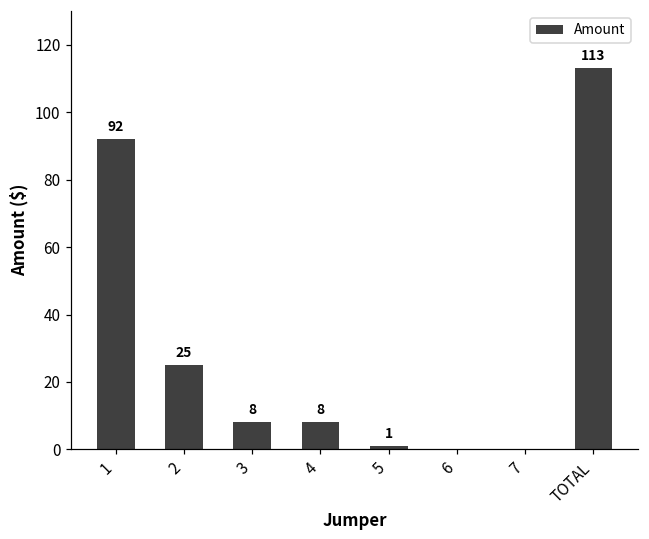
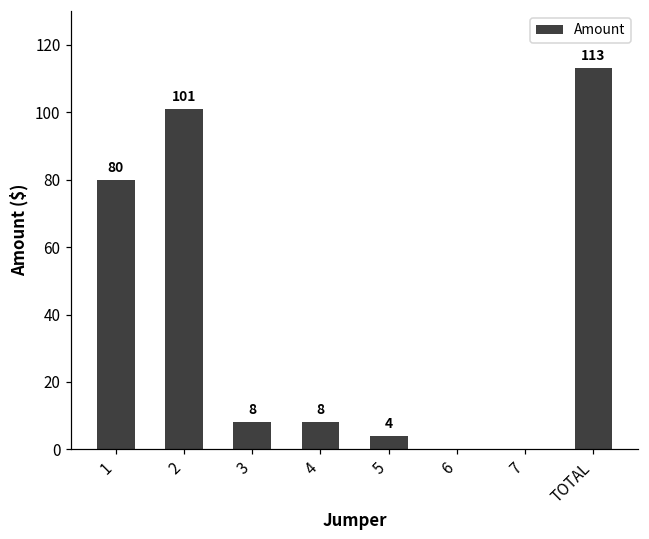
  {
-   "1": 92,
-   "2": 25,
+   "1": 80,
+   "2": 101,
    "3": 8,
    "4": 8,
-   "5": 1,
+   "5": 4,
    "TOTAL": 113
  }
